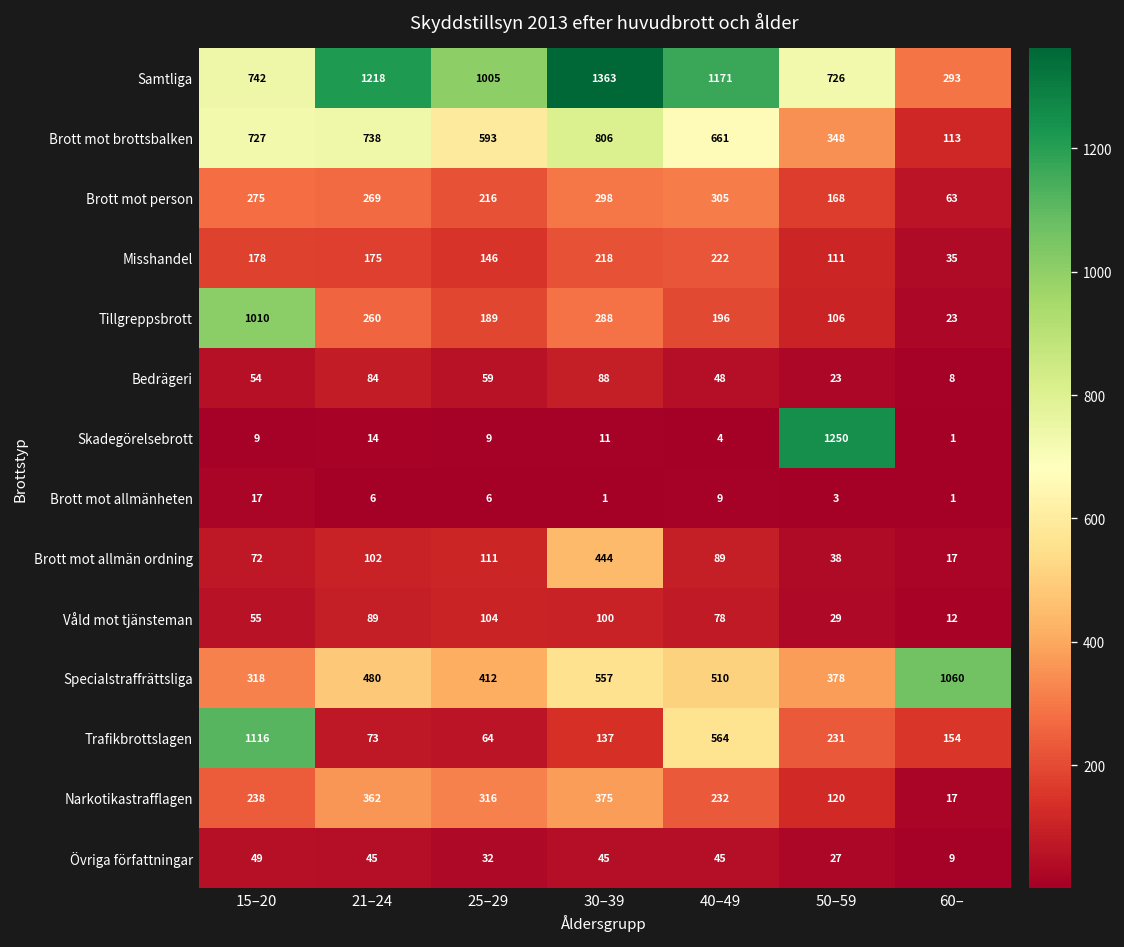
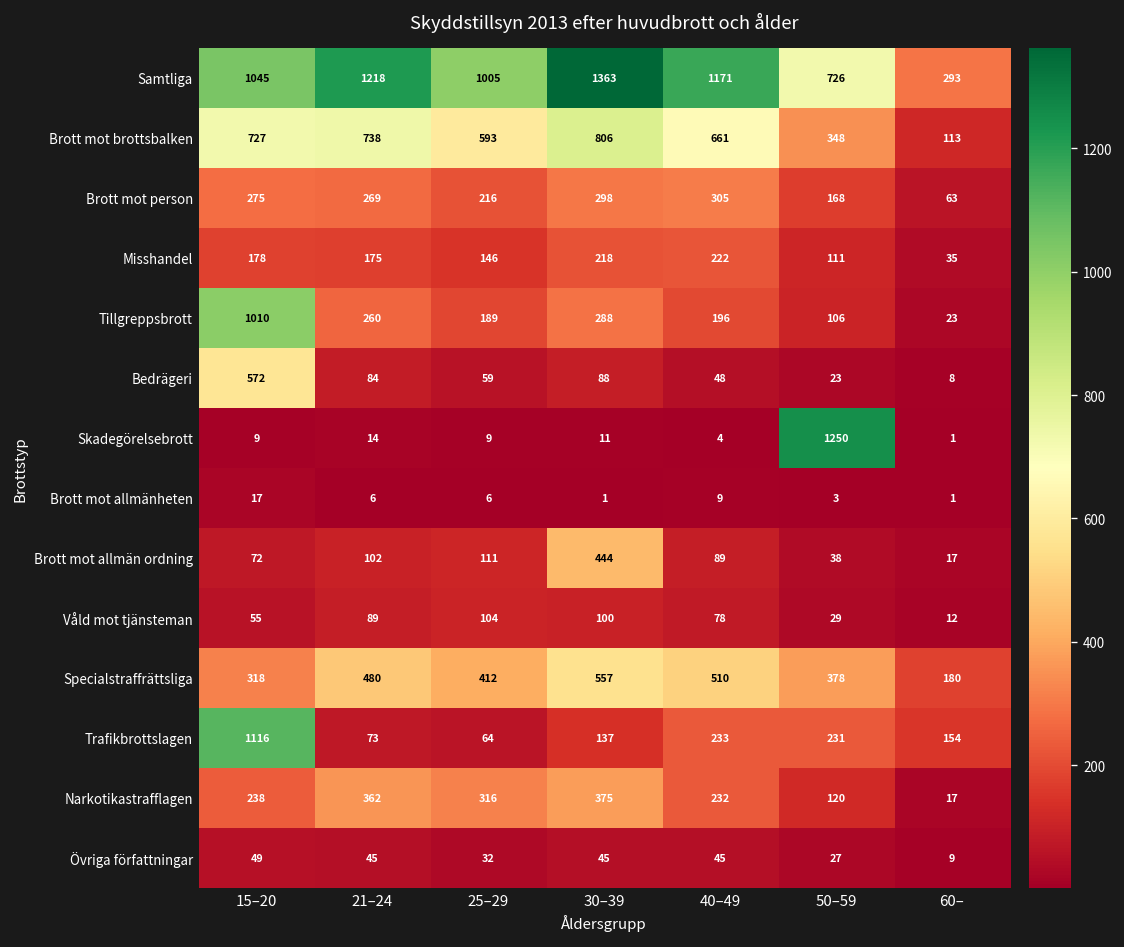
  {
    "Samtliga": {
-     "15–20": 742,
+     "15–20": 1045,
      "21–24": 1218,
      "25–29": 1005,
      "30–39": 1363,
      "40–49": 1171,
      "50–59": 726,
      "60–": 293
    },
    "Brott mot brottsbalken": {
      "15–20": 727,
      "21–24": 738,
      "25–29": 593,
      "30–39": 806,
      "40–49": 661,
      "50–59": 348,
      "60–": 113
    },
    "Brott mot person": {
      "15–20": 275,
      "21–24": 269,
      "25–29": 216,
      "30–39": 298,
      "40–49": 305,
      "50–59": 168,
      "60–": 63
    },
    "Misshandel": {
      "15–20": 178,
      "21–24": 175,
      "25–29": 146,
      "30–39": 218,
      "40–49": 222,
      "50–59": 111,
      "60–": 35
    },
    "Tillgreppsbrott": {
      "15–20": 1010,
      "21–24": 260,
      "25–29": 189,
      "30–39": 288,
      "40–49": 196,
      "50–59": 106,
      "60–": 23
    },
    "Bedrägeri": {
-     "15–20": 54,
+     "15–20": 572,
      "21–24": 84,
      "25–29": 59,
      "30–39": 88,
      "40–49": 48,
      "50–59": 23,
      "60–": 8
    },
    "Skadegörelsebrott": {
      "15–20": 9,
      "21–24": 14,
      "25–29": 9,
      "30–39": 11,
      "40–49": 4,
      "50–59": 1250,
      "60–": 1
    },
    "Brott mot allmänheten": {
      "15–20": 17,
      "21–24": 6,
      "25–29": 6,
      "30–39": 1,
      "40–49": 9,
      "50–59": 3,
      "60–": 1
    },
    "Brott mot allmän ordning": {
      "15–20": 72,
      "21–24": 102,
      "25–29": 111,
      "30–39": 444,
      "40–49": 89,
      "50–59": 38,
      "60–": 17
    },
    "Våld mot tjänsteman": {
      "15–20": 55,
      "21–24": 89,
      "25–29": 104,
      "30–39": 100,
      "40–49": 78,
      "50–59": 29,
      "60–": 12
    },
    "Specialstraffrättsliga": {
      "15–20": 318,
      "21–24": 480,
      "25–29": 412,
      "30–39": 557,
      "40–49": 510,
      "50–59": 378,
-     "60–": 1060
+     "60–": 180
    },
    "Trafikbrottslagen": {
      "15–20": 1116,
      "21–24": 73,
      "25–29": 64,
      "30–39": 137,
-     "40–49": 564,
+     "40–49": 233,
      "50–59": 231,
      "60–": 154
    },
    "Narkotikastrafflagen": {
      "15–20": 238,
      "21–24": 362,
      "25–29": 316,
      "30–39": 375,
      "40–49": 232,
      "50–59": 120,
      "60–": 17
    },
    "Övriga författningar": {
      "15–20": 49,
      "21–24": 45,
      "25–29": 32,
      "30–39": 45,
      "40–49": 45,
      "50–59": 27,
      "60–": 9
    }
  }
